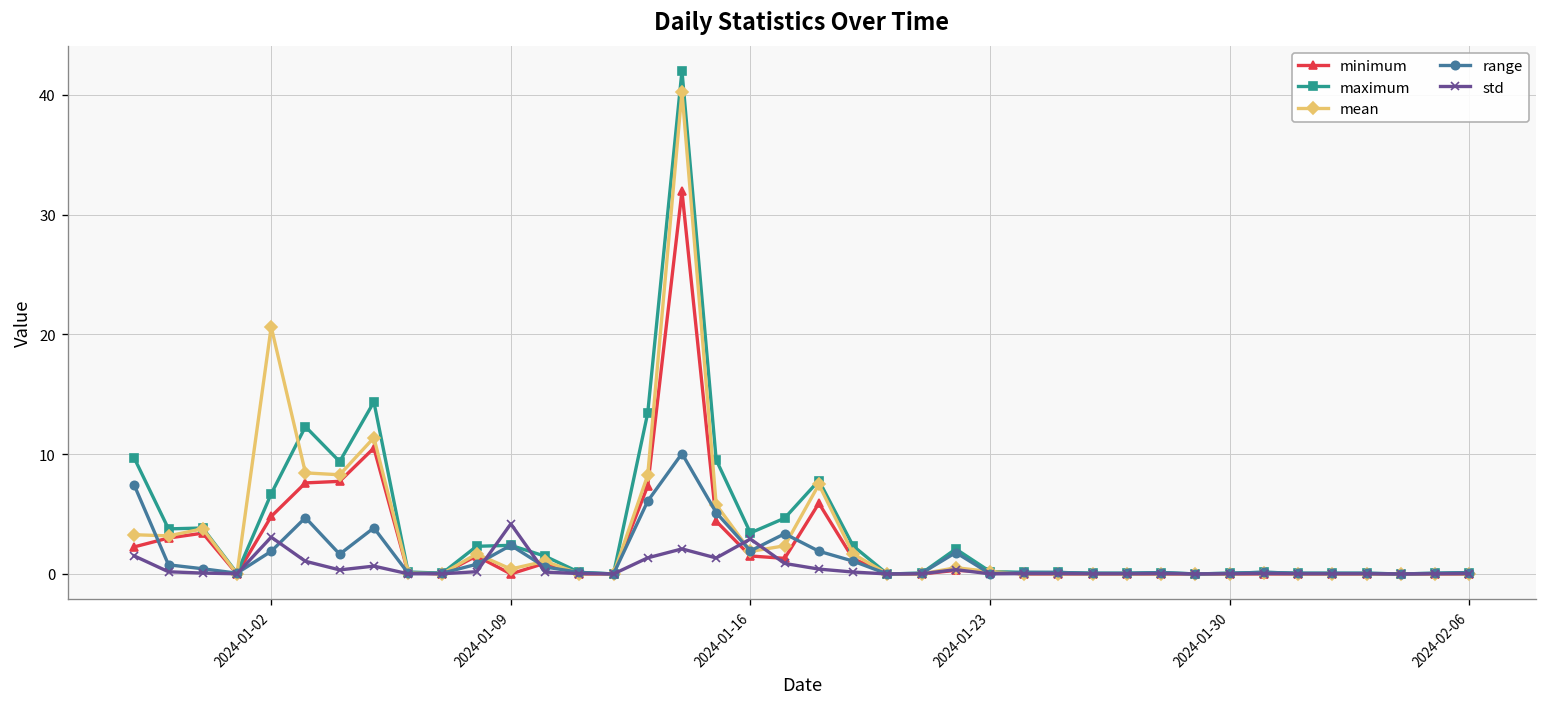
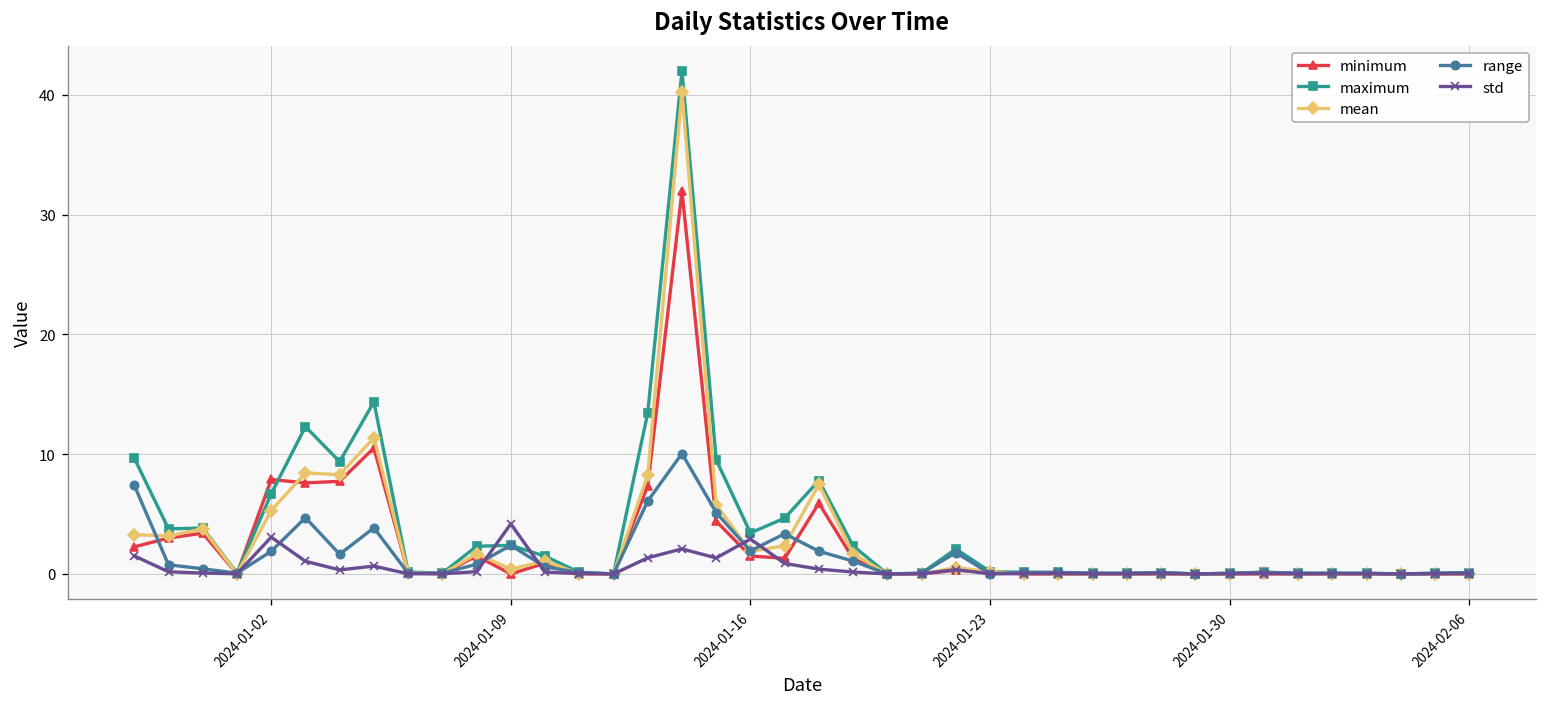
  {
    "minimum": {
-     "2024-01-02": 5,
+     "2024-01-02": 8,
      "2024-01-09": 0,
      "2024-01-16": 2
    },
    "mean": {
-     "2024-01-02": 21,
+     "2024-01-02": 5,
      "2024-01-09": 0
    },
    "std": {
      "2024-01-02": 3,
      "2024-01-09": 4,
      "2024-01-16": 3
    }
  }
